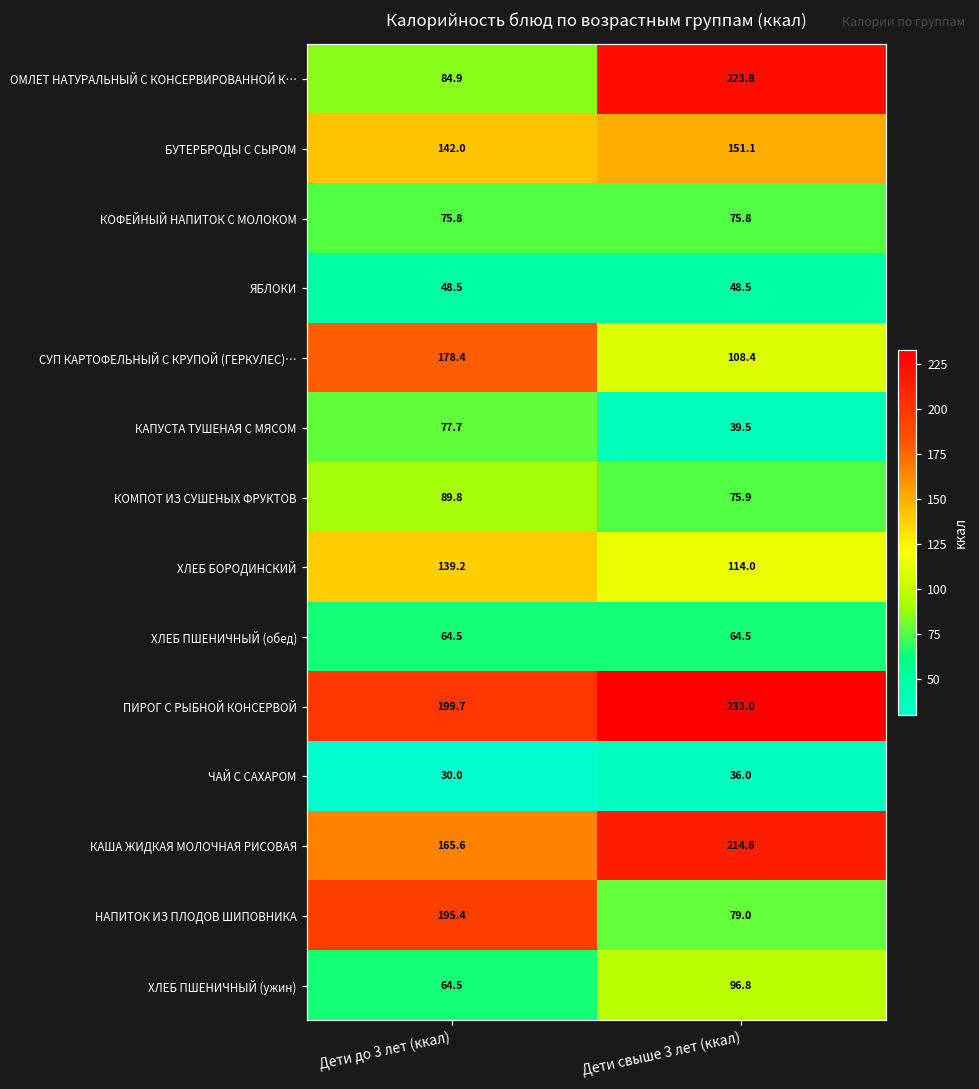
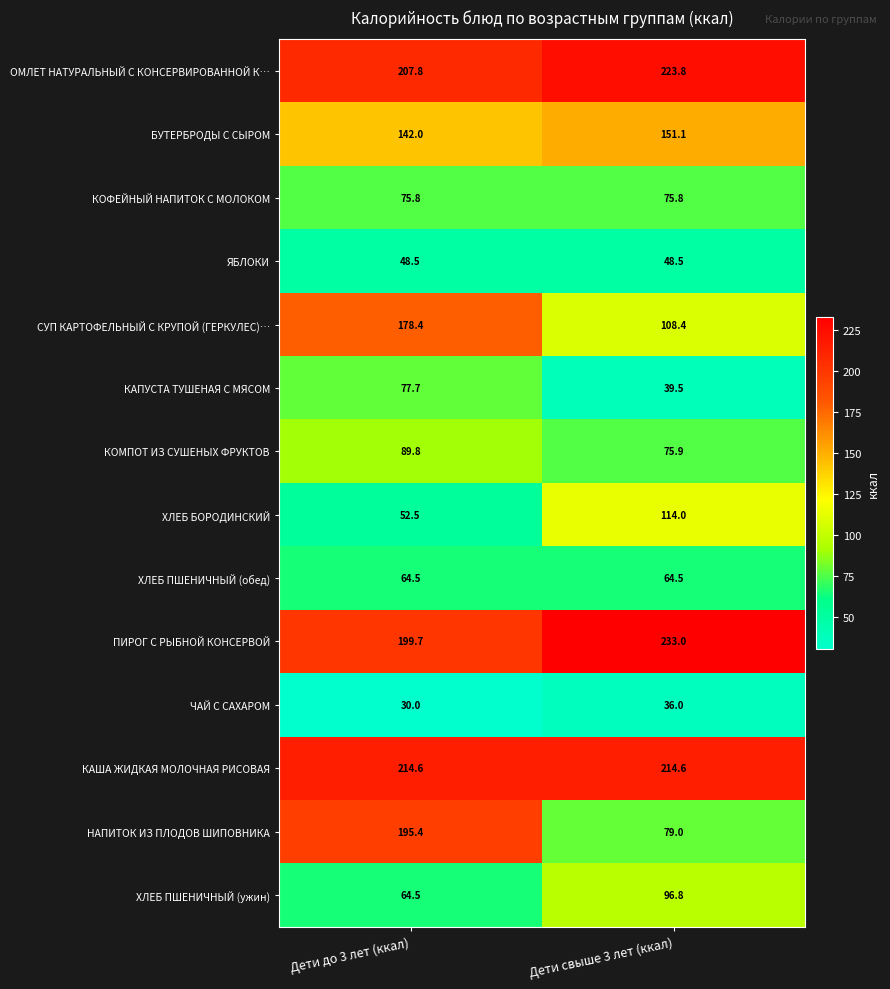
  {
    "ОМЛЕТ НАТУРАЛЬНЫЙ С КОНСЕРВИРОВАННОЙ К…": {
-     "Дети до 3 лет (ккал)": 84.9,
+     "Дети до 3 лет (ккал)": 207.8,
      "Дети свыше 3 лет (ккал)": 223.8
    },
    "БУТЕРБРОДЫ С СЫРОМ": {
      "Дети до 3 лет (ккал)": 142.0,
      "Дети свыше 3 лет (ккал)": 151.1
    },
    "КОФЕЙНЫЙ НАПИТОК С МОЛОКОМ": {
      "Дети до 3 лет (ккал)": 75.8,
      "Дети свыше 3 лет (ккал)": 75.8
    },
    "ЯБЛОКИ": {
      "Дети до 3 лет (ккал)": 48.5,
      "Дети свыше 3 лет (ккал)": 48.5
    },
    "СУП КАРТОФЕЛЬНЫЙ С КРУПОЙ (ГЕРКУЛЕС)…": {
      "Дети до 3 лет (ккал)": 178.4,
      "Дети свыше 3 лет (ккал)": 108.4
    },
    "КАПУСТА ТУШЕНАЯ С МЯСОМ": {
      "Дети до 3 лет (ккал)": 77.7,
      "Дети свыше 3 лет (ккал)": 39.5
    },
    "КОМПОТ ИЗ СУШЕНЫХ ФРУКТОВ": {
      "Дети до 3 лет (ккал)": 89.8,
      "Дети свыше 3 лет (ккал)": 75.9
    },
    "ХЛЕБ БОРОДИНСКИЙ": {
-     "Дети до 3 лет (ккал)": 139.2,
+     "Дети до 3 лет (ккал)": 52.5,
      "Дети свыше 3 лет (ккал)": 114.0
    },
    "ХЛЕБ ПШЕНИЧНЫЙ (обед)": {
      "Дети до 3 лет (ккал)": 64.5,
      "Дети свыше 3 лет (ккал)": 64.5
    },
    "ПИРОГ С РЫБНОЙ КОНСЕРВОЙ": {
      "Дети до 3 лет (ккал)": 199.7,
      "Дети свыше 3 лет (ккал)": 233.0
    },
    "ЧАЙ С САХАРОМ": {
      "Дети до 3 лет (ккал)": 30.0,
      "Дети свыше 3 лет (ккал)": 36.0
    },
    "КАША ЖИДКАЯ МОЛОЧНАЯ РИСОВАЯ": {
-     "Дети до 3 лет (ккал)": 165.6,
+     "Дети до 3 лет (ккал)": 214.6,
      "Дети свыше 3 лет (ккал)": 214.6
    },
    "НАПИТОК ИЗ ПЛОДОВ ШИПОВНИКА": {
      "Дети до 3 лет (ккал)": 195.4,
      "Дети свыше 3 лет (ккал)": 79.0
    },
    "ХЛЕБ ПШЕНИЧНЫЙ (ужин)": {
      "Дети до 3 лет (ккал)": 64.5,
      "Дети свыше 3 лет (ккал)": 96.8
    }
  }
